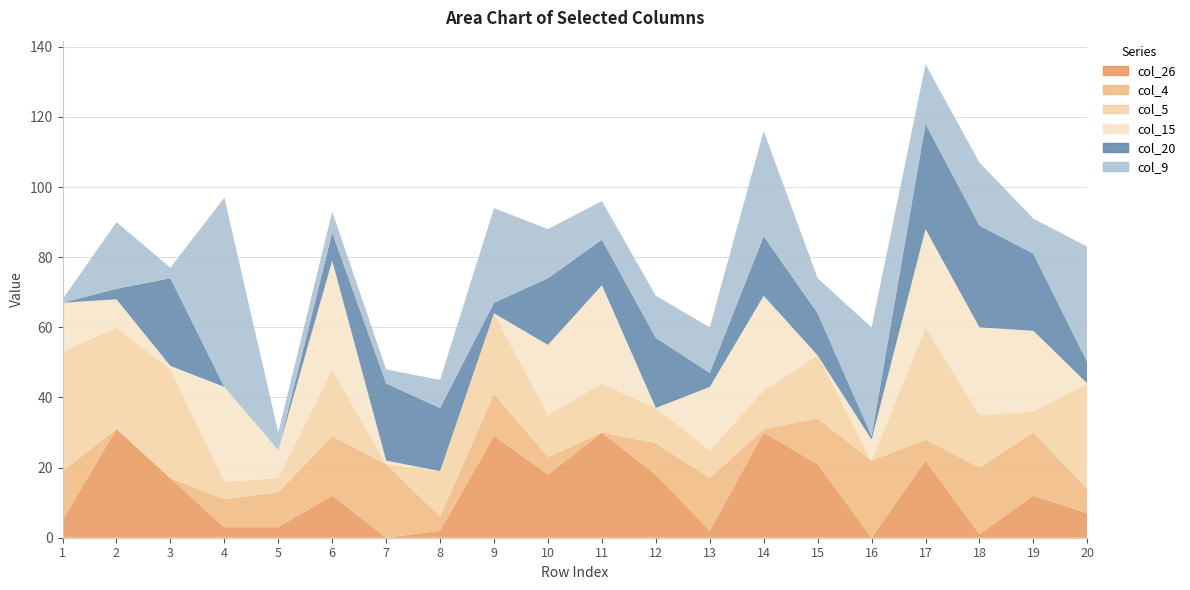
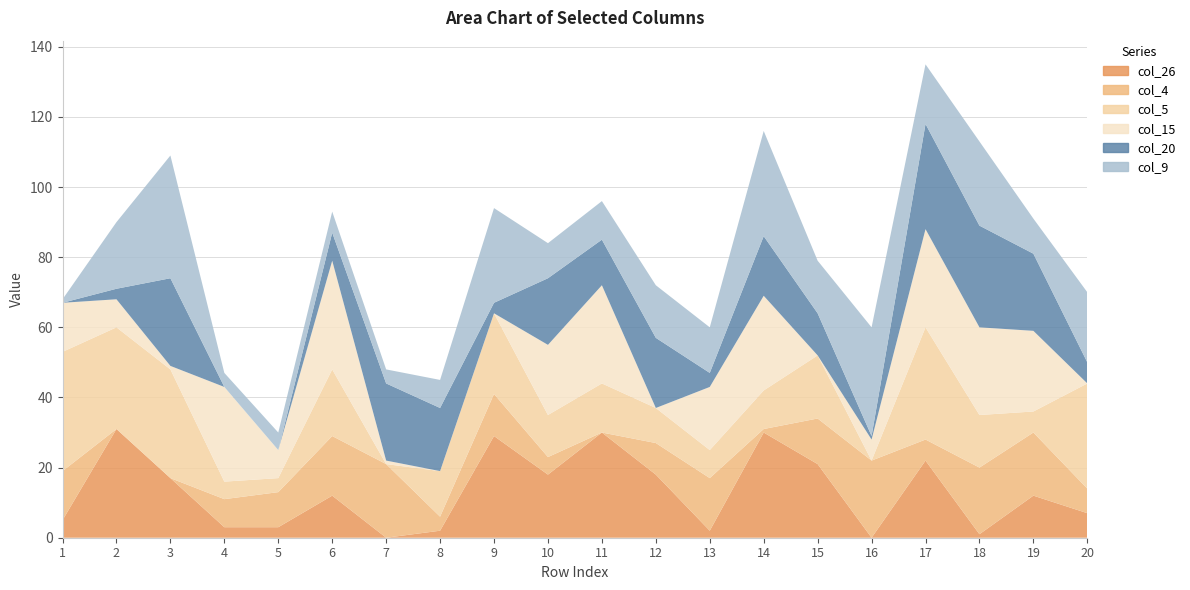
  {
    "col_20": {
      "2": 3,
      "3": 25,
      "6": 8,
      "7": 22,
      "8": 18,
      "9": 3,
      "10": 19,
      "11": 13,
      "12": 20,
      "13": 4,
      "14": 17,
      "15": 12,
      "16": 1,
      "17": 30,
      "18": 29,
      "19": 22,
      "20": 6
    },
    "col_9": {
      "1": 1,
      "2": 19,
-     "3": 3,
-     "4": 54,
+     "3": 35,
+     "4": 4,
      "5": 5,
      "6": 6,
      "7": 4,
      "8": 8,
      "9": 27,
-     "10": 14,
+     "10": 10,
      "11": 11,
-     "12": 12,
+     "12": 15,
      "13": 13,
      "14": 30,
-     "15": 10,
+     "15": 15,
      "16": 31,
      "17": 17,
-     "18": 18,
+     "18": 24,
      "19": 10,
-     "20": 33
+     "20": 20
    }
  }
